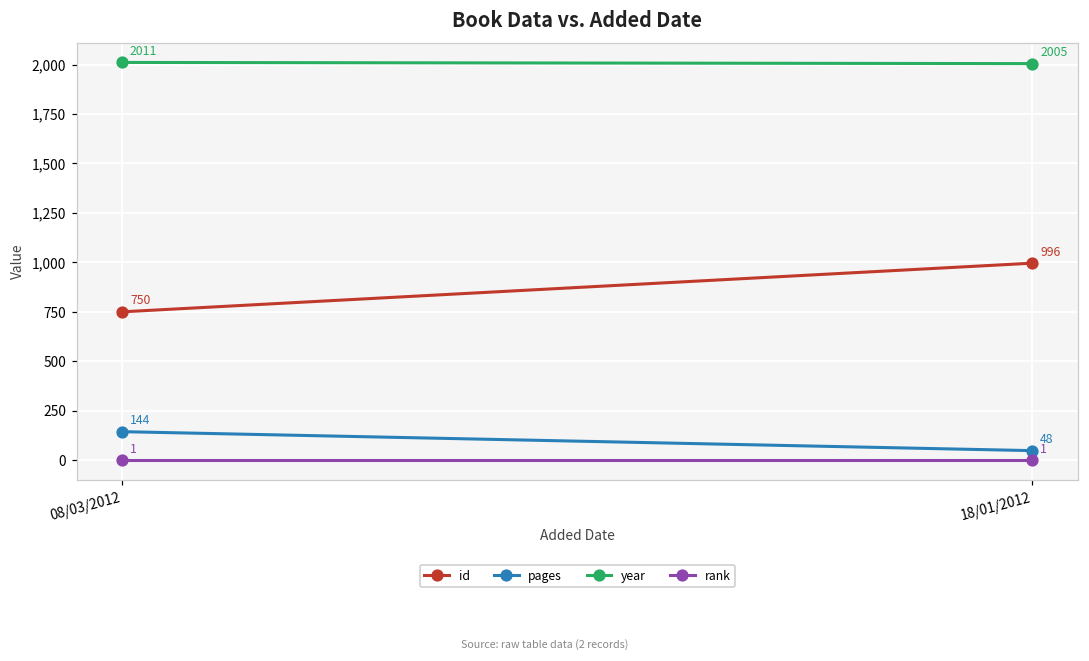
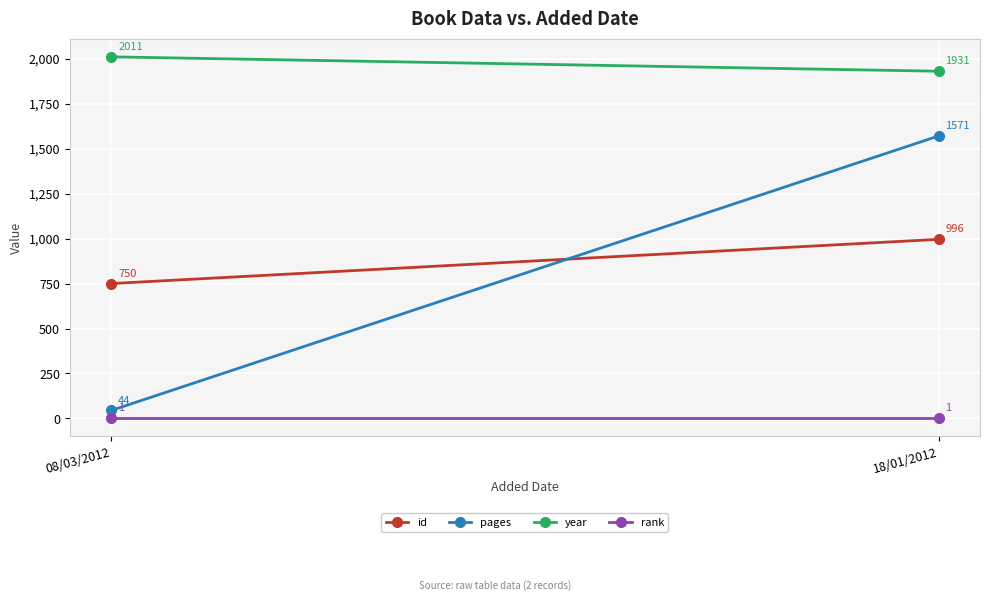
  {
    "id": {
      "08/03/2012": 750,
      "18/01/2012": 996
    },
    "pages": {
-     "08/03/2012": 144,
-     "18/01/2012": 48
+     "08/03/2012": 44,
+     "18/01/2012": 1571
    },
    "year": {
      "08/03/2012": 2011,
-     "18/01/2012": 2005
+     "18/01/2012": 1931
    },
    "rank": {
      "08/03/2012": 1,
      "18/01/2012": 1
    }
  }
